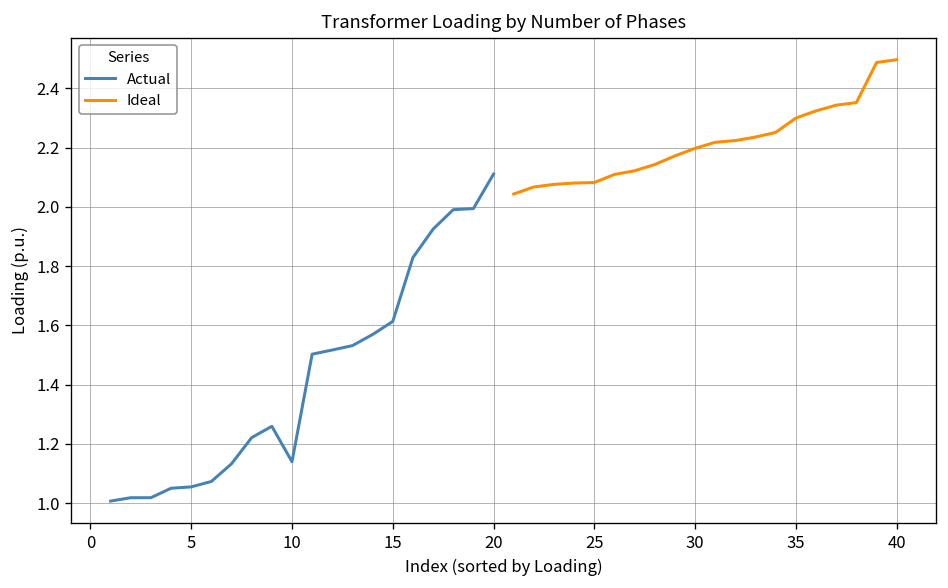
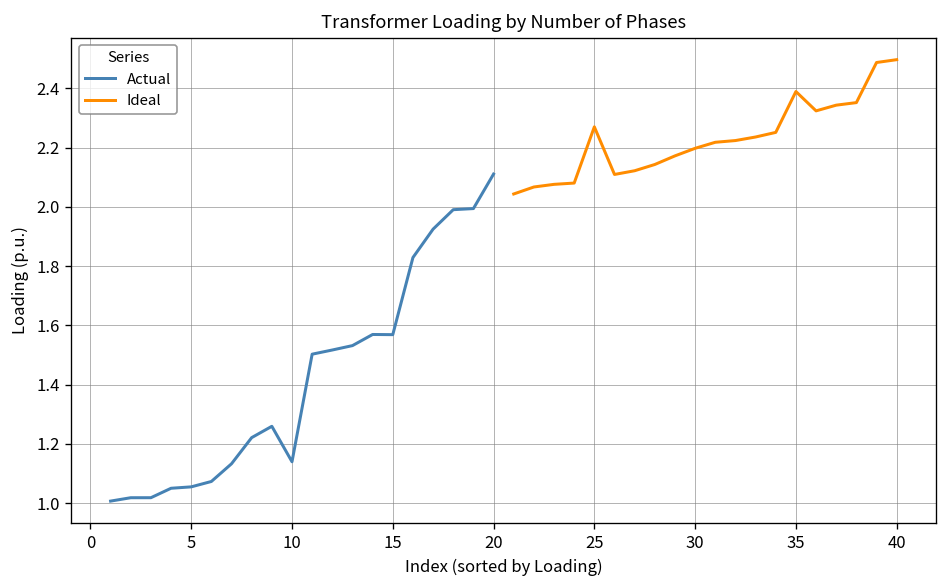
  {
    "Actual": {
      "5": 1.05,
      "10": 1.14,
-     "15": 1.61,
+     "15": 1.57,
      "20": 2.11
    },
    "Ideal": {
-     "25": 2.08,
+     "25": 2.27,
      "30": 2.20,
-     "35": 2.30,
+     "35": 2.39,
      "40": 2.50
    }
  }
